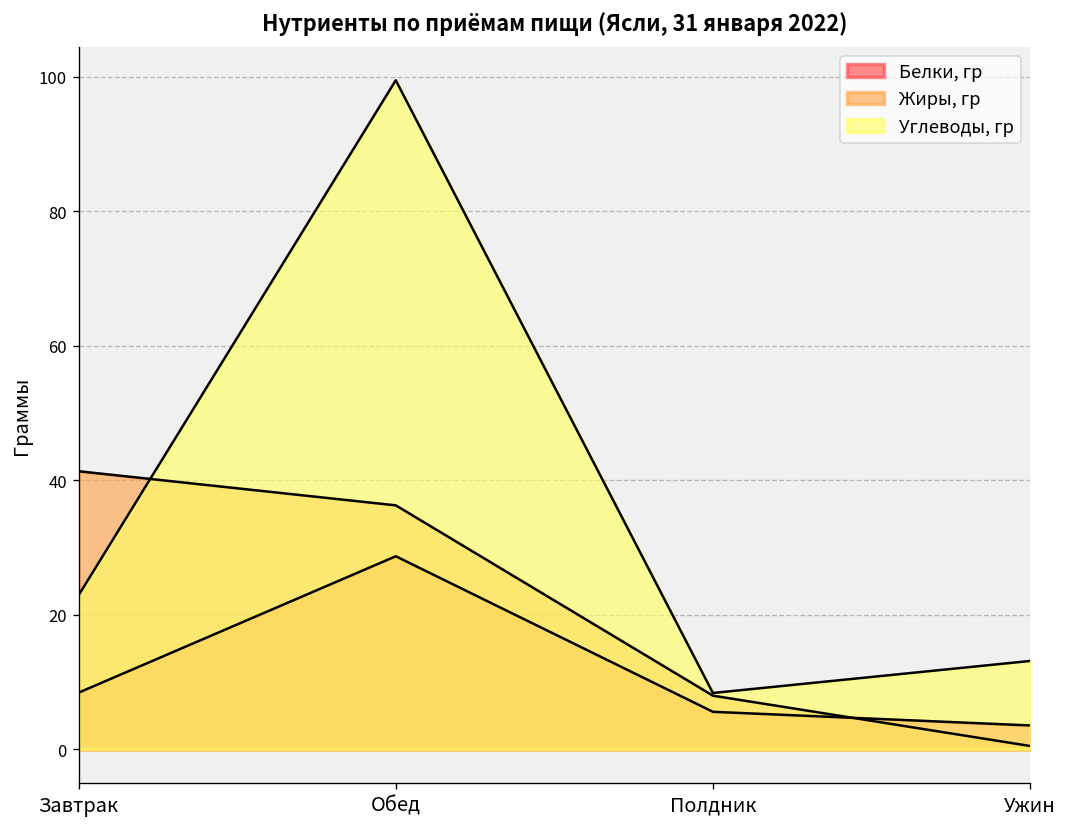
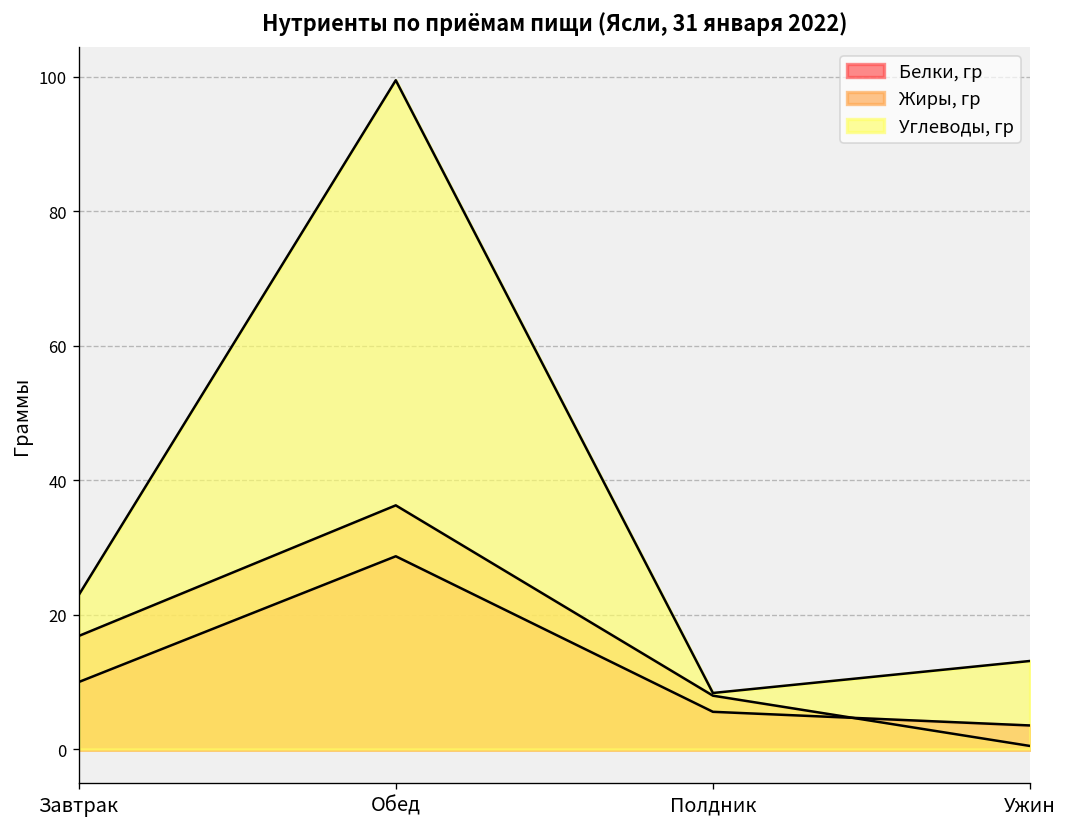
  {
    "Белки, гр": {
-     "Завтрак": 8,
+     "Завтрак": 10,
      "Обед": 29,
      "Полдник": 6,
      "Ужин": 4
    },
    "Жиры, гр": {
-     "Завтрак": 41,
+     "Завтрак": 17,
      "Обед": 36,
      "Ужин": 1
    },
    "Углеводы, гр": {
      "Завтрак": 23,
      "Обед": 100,
      "Ужин": 13
    }
  }
